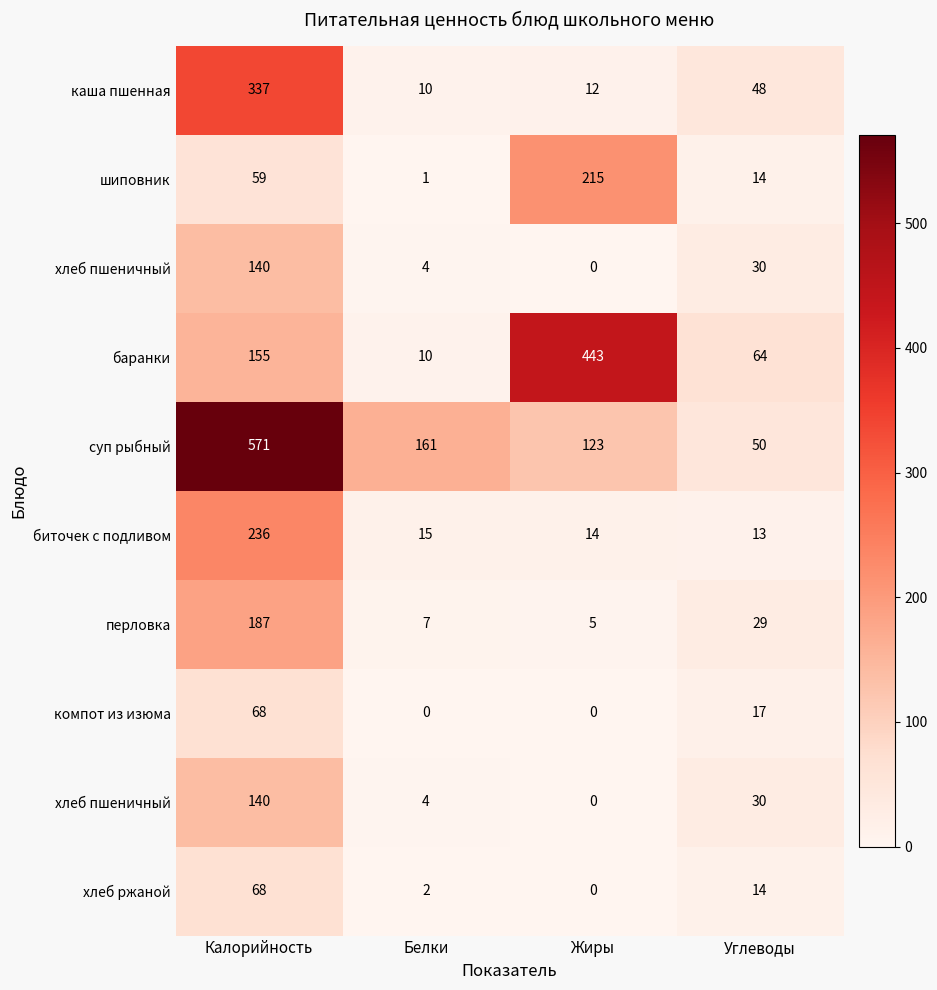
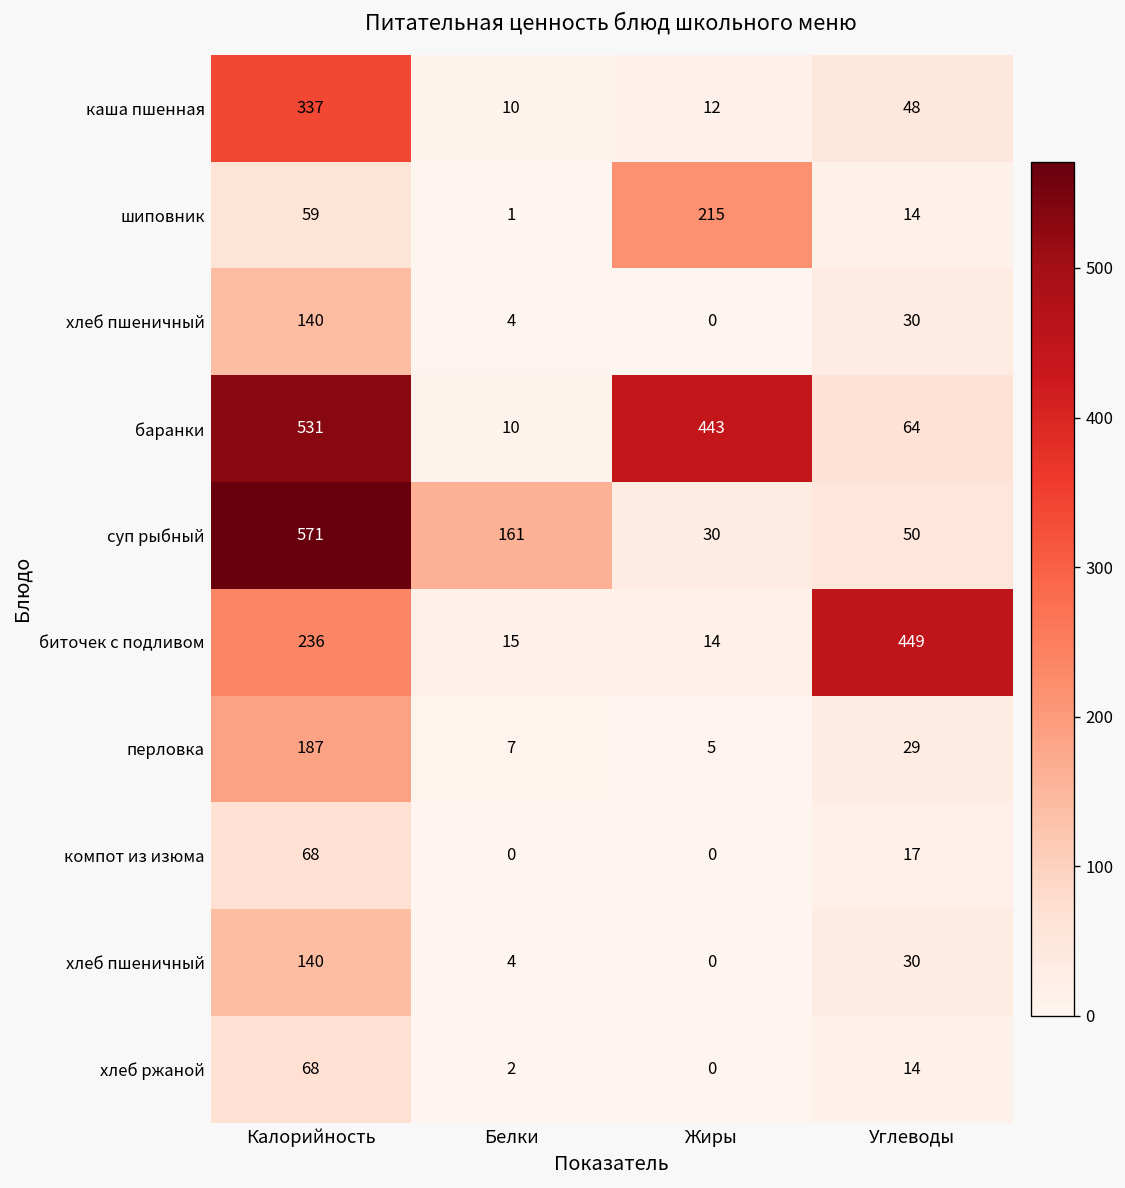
  {
    "каша пшенная": {
      "Калорийность": 337,
      "Белки": 10,
      "Жиры": 12,
      "Углеводы": 48
    },
    "шиповник": {
      "Калорийность": 59,
      "Белки": 1,
      "Жиры": 215,
      "Углеводы": 14
    },
    "баранки": {
-     "Калорийность": 155,
+     "Калорийность": 531,
      "Белки": 10,
      "Жиры": 443,
      "Углеводы": 64
    },
    "суп рыбный": {
      "Калорийность": 571,
      "Белки": 161,
-     "Жиры": 123,
+     "Жиры": 30,
      "Углеводы": 50
    },
    "биточек с подливом": {
      "Калорийность": 236,
      "Белки": 15,
      "Жиры": 14,
-     "Углеводы": 13
+     "Углеводы": 449
    },
    "перловка": {
      "Калорийность": 187,
      "Белки": 7,
      "Жиры": 5,
      "Углеводы": 29
    },
    "компот из изюма": {
      "Калорийность": 68,
      "Белки": 0,
      "Жиры": 0,
      "Углеводы": 17
    },
    "хлеб ржаной": {
      "Калорийность": 68,
      "Белки": 2,
      "Жиры": 0,
      "Углеводы": 14
    }
  }
